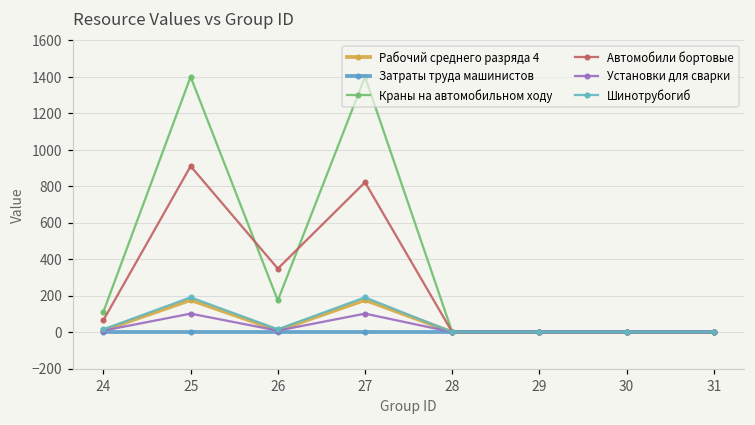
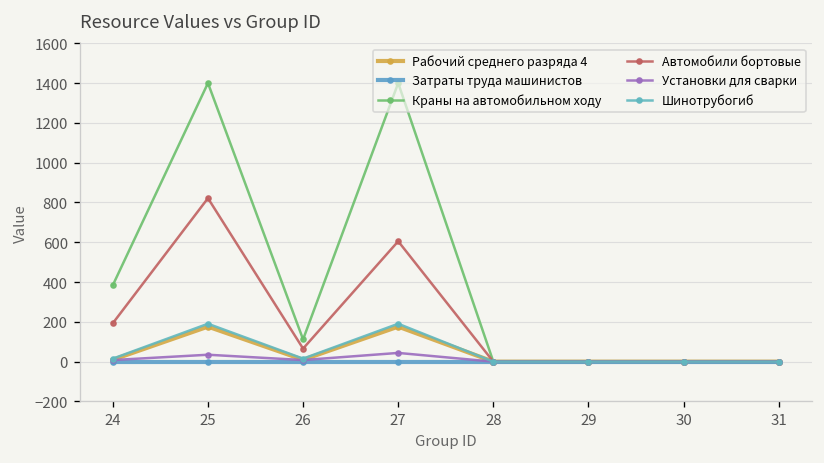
  {
    "Краны на автомобильном ходу": {
-     "24": 110,
+     "24": 380,
      "25": 1400,
-     "26": 170
+     "26": 110
    },
    "Автомобили бортовые": {
-     "24": 70,
-     "25": 910,
-     "26": 350,
-     "27": 820
+     "24": 190,
+     "25": 820,
+     "26": 70,
+     "27": 600
    },
    "Установки для сварки": {
-     "25": 100,
-     "27": 100
+     "25": 30,
+     "27": 40
    }
  }
